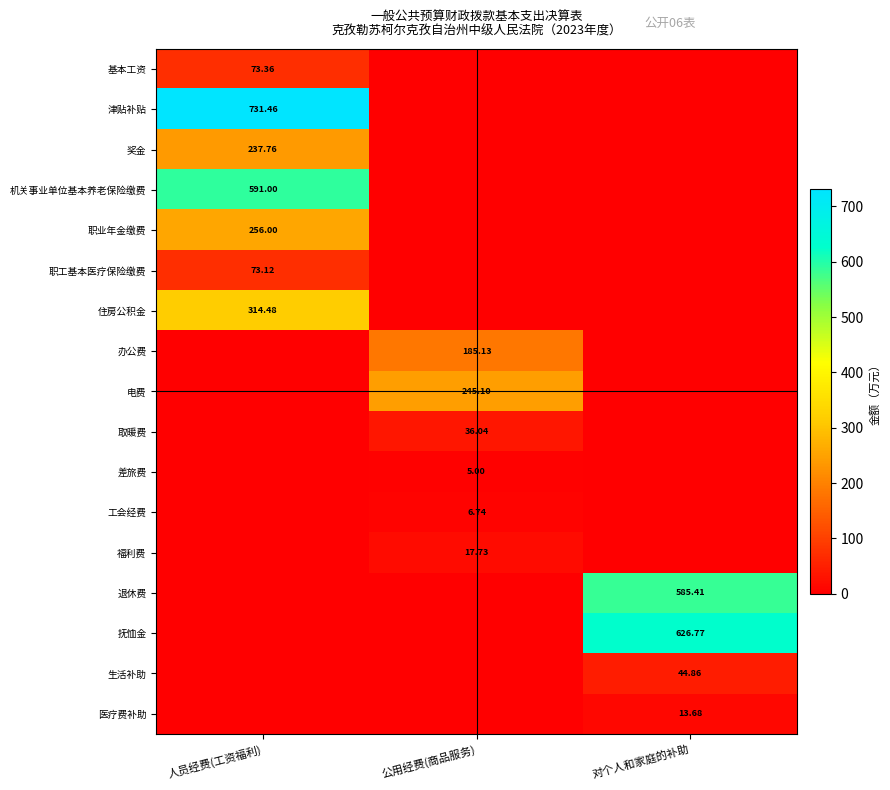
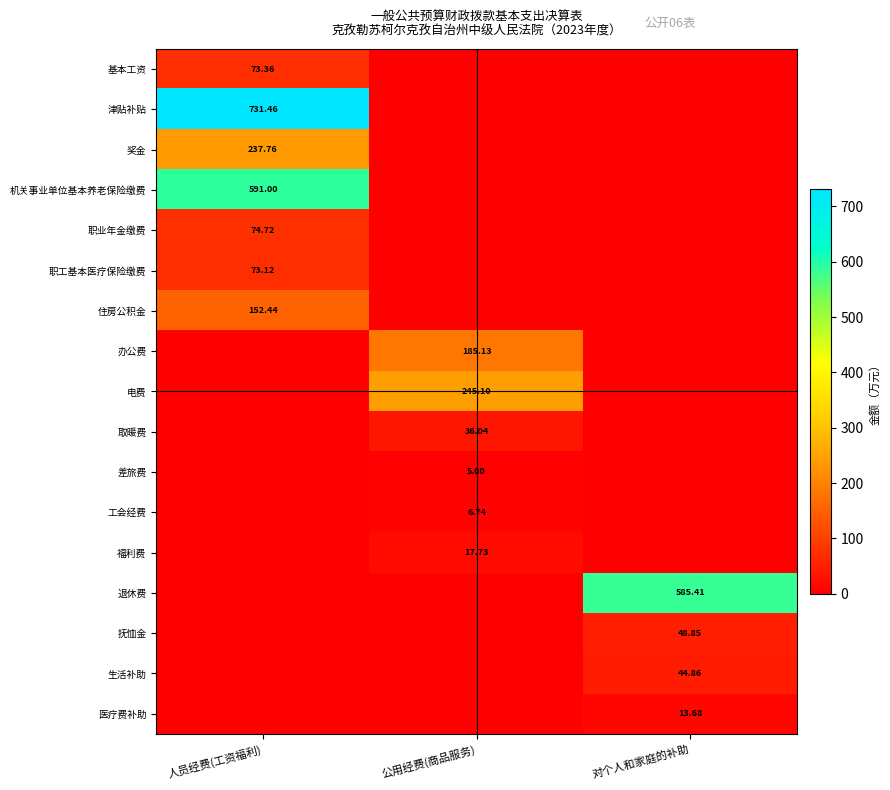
  {
    "基本工资": {
      "人员经费(工资福利)": 73.36
    },
    "津贴补贴": {
      "人员经费(工资福利)": 731.46
    },
    "奖金": {
      "人员经费(工资福利)": 237.76
    },
    "机关事业单位基本养老保险缴费": {
      "人员经费(工资福利)": 591.00
    },
    "职业年金缴费": {
-     "人员经费(工资福利)": 256.00
+     "人员经费(工资福利)": 74.72
    },
    "职工基本医疗保险缴费": {
      "人员经费(工资福利)": 73.12
    },
    "住房公积金": {
-     "人员经费(工资福利)": 314.48
+     "人员经费(工资福利)": 152.44
    },
    "办公费": {
      "公用经费(商品服务)": 185.13
    },
    "电费": {
      "公用经费(商品服务)": 245.10
    },
    "取暖费": {
      "公用经费(商品服务)": 36.04
    },
    "差旅费": {
      "公用经费(商品服务)": 5.00
    },
    "工会经费": {
      "公用经费(商品服务)": 6.74
    },
    "福利费": {
      "公用经费(商品服务)": 17.73
    },
    "退休费": {
      "对个人和家庭的补助": 585.41
    },
    "抚恤金": {
-     "对个人和家庭的补助": 626.77
+     "对个人和家庭的补助": 48.85
    },
    "生活补助": {
      "对个人和家庭的补助": 44.86
    },
    "医疗费补助": {
      "对个人和家庭的补助": 13.68
    }
  }
